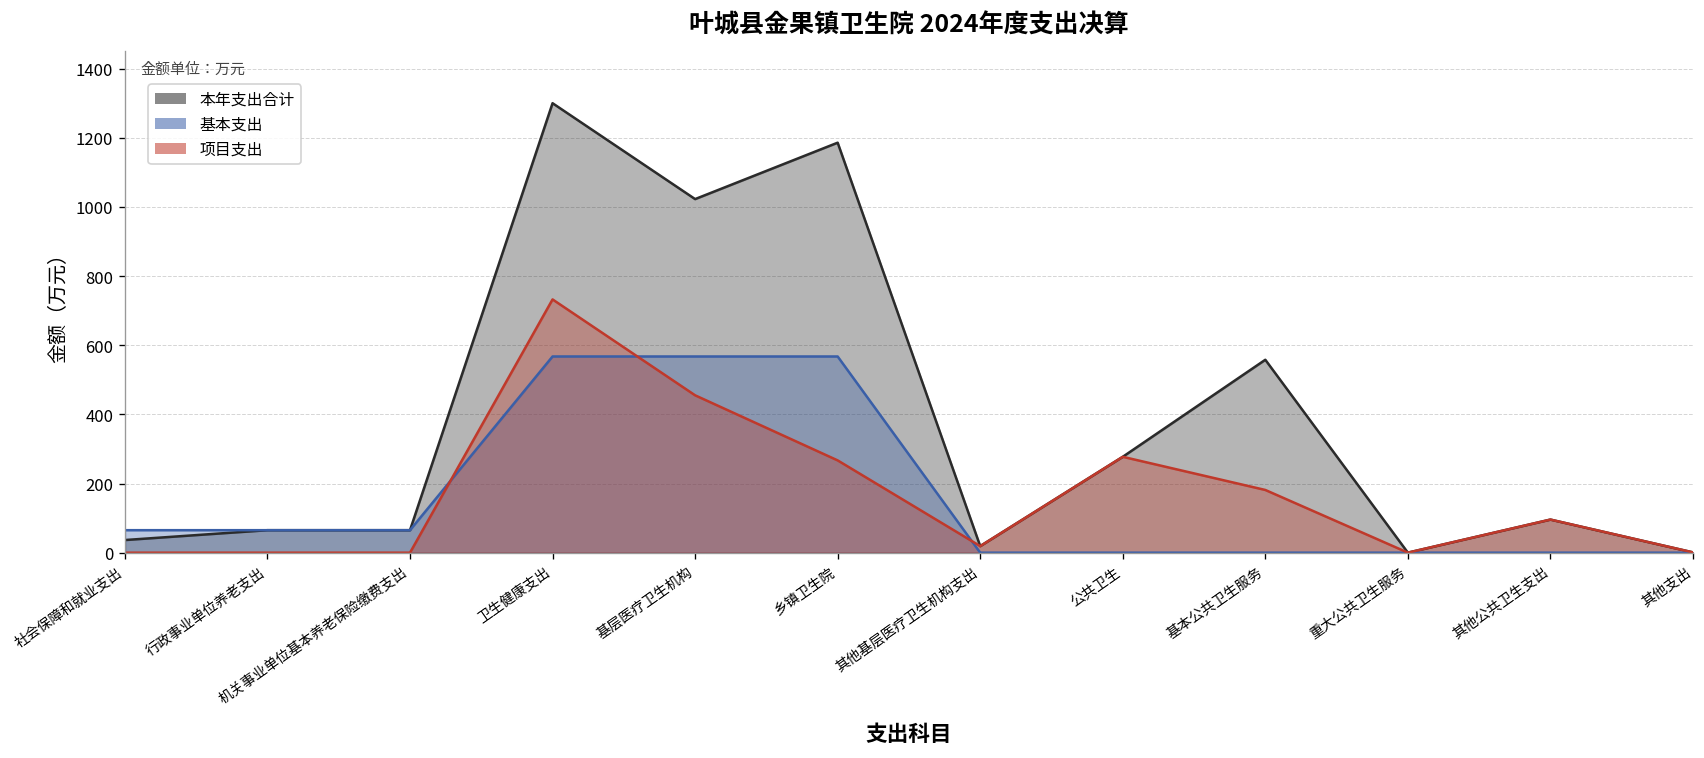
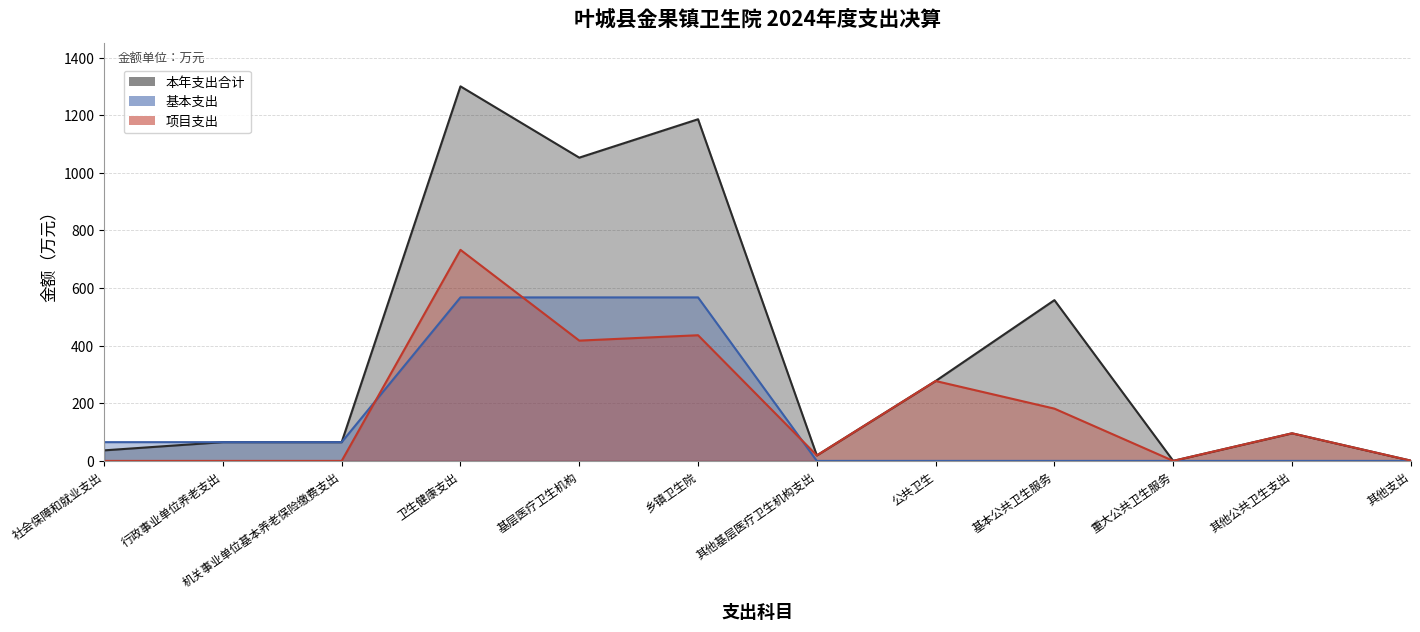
  {
    "本年支出合计": {
      "社会保障和就业支出": 40,
      "卫生健康支出": 1300,
-     "基层医疗卫生机构": 1020,
+     "基层医疗卫生机构": 1050,
      "乡镇卫生院": 1190,
      "基本公共卫生服务": 560
    },
    "基本支出": {
      "社会保障和就业支出": 70,
      "卫生健康支出": 570,
      "基层医疗卫生机构": 570,
      "乡镇卫生院": 570,
      "其他基层医疗卫生机构支出": 0,
      "公共卫生": 0,
      "基本公共卫生服务": 0,
      "其他公共卫生支出": 0
    },
    "项目支出": {
      "社会保障和就业支出": 0,
      "行政事业单位养老支出": 0,
      "机关事业单位基本养老保险缴费支出": 0,
      "卫生健康支出": 730,
-     "基层医疗卫生机构": 460,
-     "乡镇卫生院": 270,
+     "基层医疗卫生机构": 420,
+     "乡镇卫生院": 440,
      "基本公共卫生服务": 180
    }
  }
